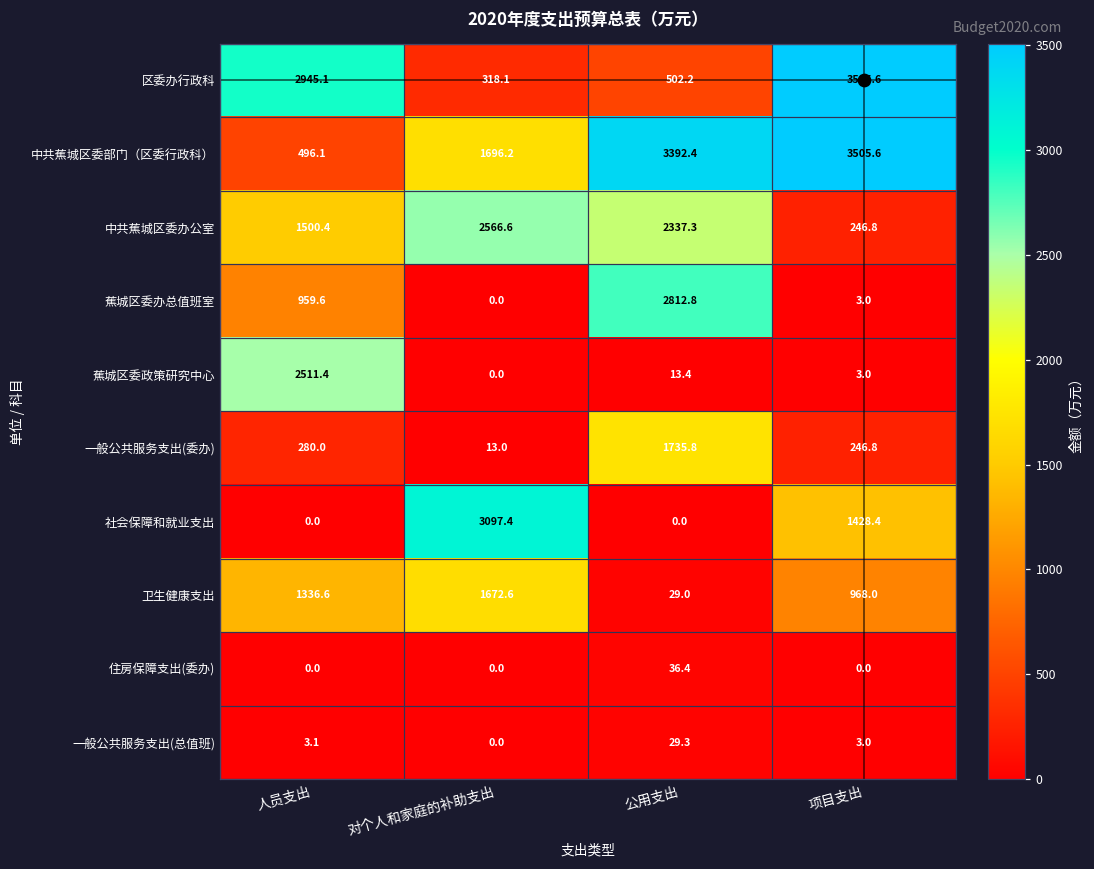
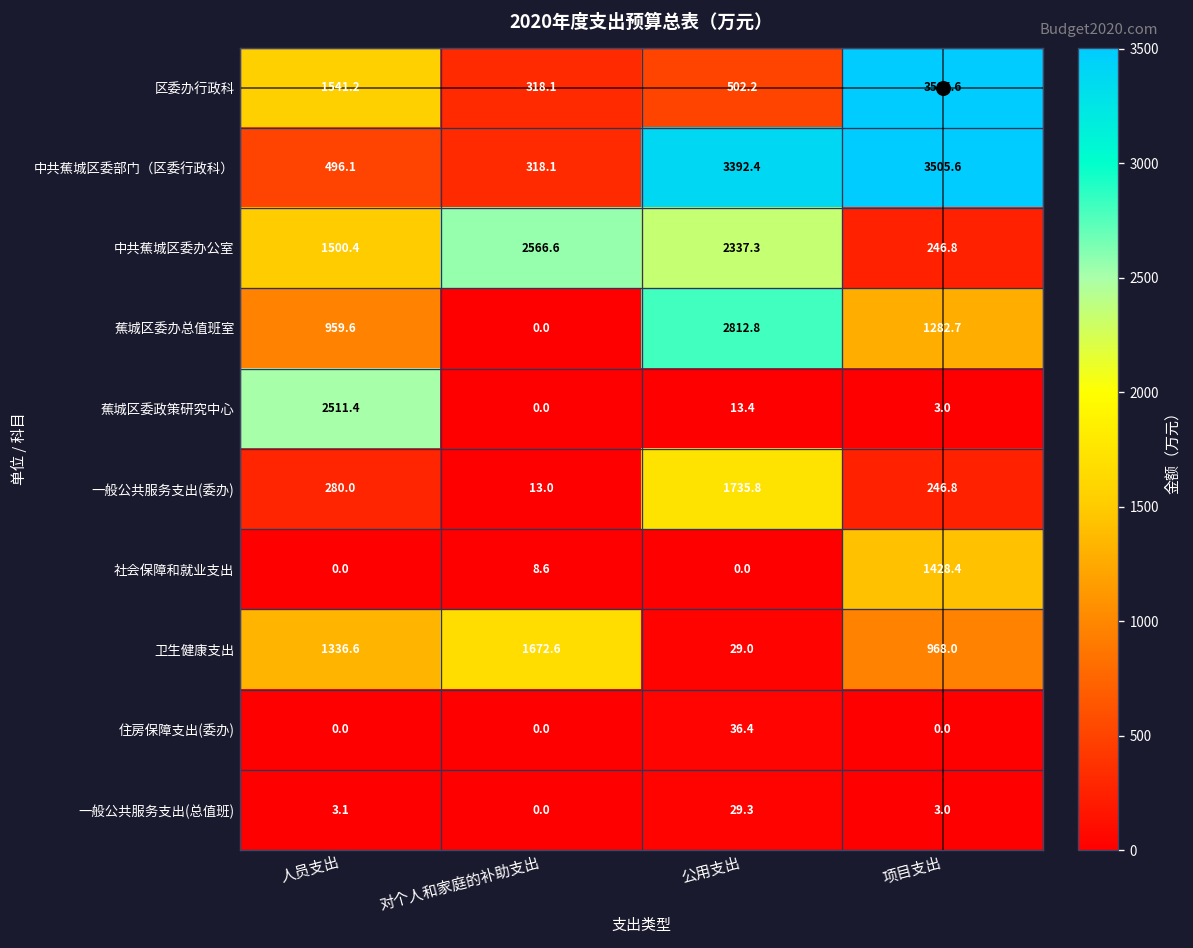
  {
    "区委办行政科": {
-     "人员支出": 2945.1,
+     "人员支出": 1541.2,
      "对个人和家庭的补助支出": 318.1,
      "公用支出": 502.2
    },
    "中共蕉城区委部门（区委行政科）": {
      "人员支出": 496.1,
-     "对个人和家庭的补助支出": 1696.2,
+     "对个人和家庭的补助支出": 318.1,
      "公用支出": 3392.4,
      "项目支出": 3505.6
    },
    "中共蕉城区委办公室": {
      "人员支出": 1500.4,
      "对个人和家庭的补助支出": 2566.6,
      "公用支出": 2337.3,
      "项目支出": 246.8
    },
    "蕉城区委办总值班室": {
      "人员支出": 959.6,
      "对个人和家庭的补助支出": 0.0,
      "公用支出": 2812.8,
-     "项目支出": 3.0
+     "项目支出": 1282.7
    },
    "蕉城区委政策研究中心": {
      "人员支出": 2511.4,
      "对个人和家庭的补助支出": 0.0,
      "公用支出": 13.4,
      "项目支出": 3.0
    },
    "一般公共服务支出(委办)": {
      "人员支出": 280.0,
      "对个人和家庭的补助支出": 13.0,
      "公用支出": 1735.8,
      "项目支出": 246.8
    },
    "社会保障和就业支出": {
      "人员支出": 0.0,
-     "对个人和家庭的补助支出": 3097.4,
+     "对个人和家庭的补助支出": 8.6,
      "公用支出": 0.0,
      "项目支出": 1428.4
    },
    "卫生健康支出": {
      "人员支出": 1336.6,
      "对个人和家庭的补助支出": 1672.6,
      "公用支出": 29.0,
      "项目支出": 968.0
    },
    "住房保障支出(委办)": {
      "人员支出": 0.0,
      "对个人和家庭的补助支出": 0.0,
      "公用支出": 36.4,
      "项目支出": 0.0
    },
    "一般公共服务支出(总值班)": {
      "人员支出": 3.1,
      "对个人和家庭的补助支出": 0.0,
      "公用支出": 29.3,
      "项目支出": 3.0
    }
  }
